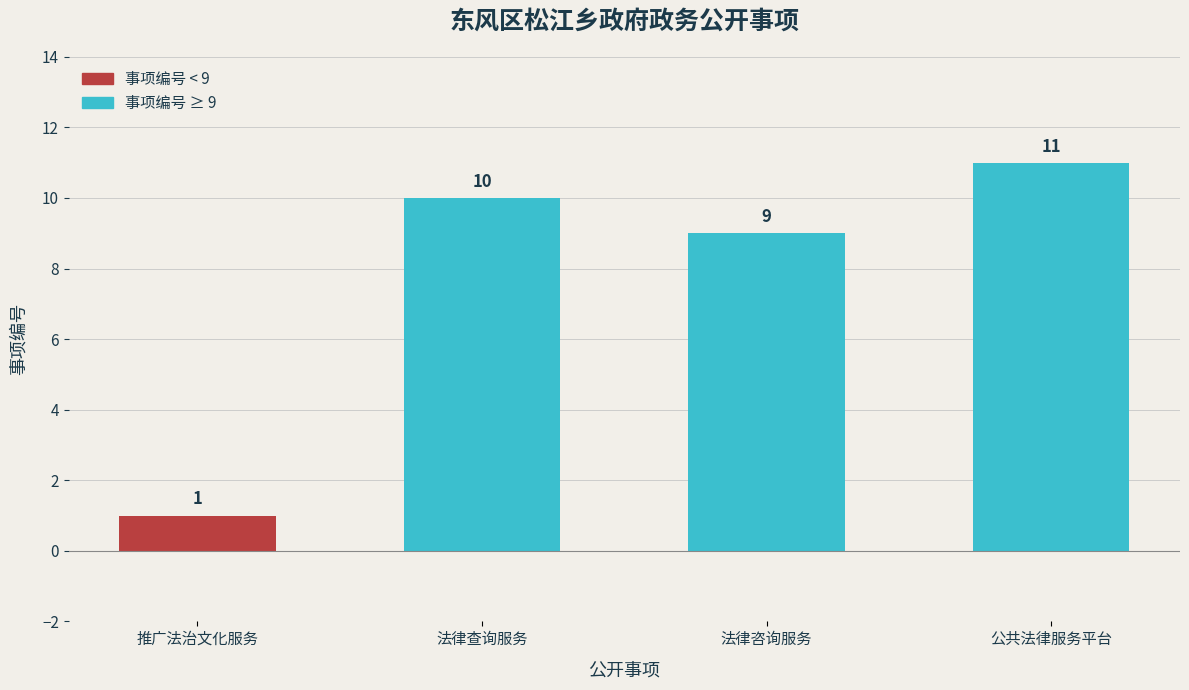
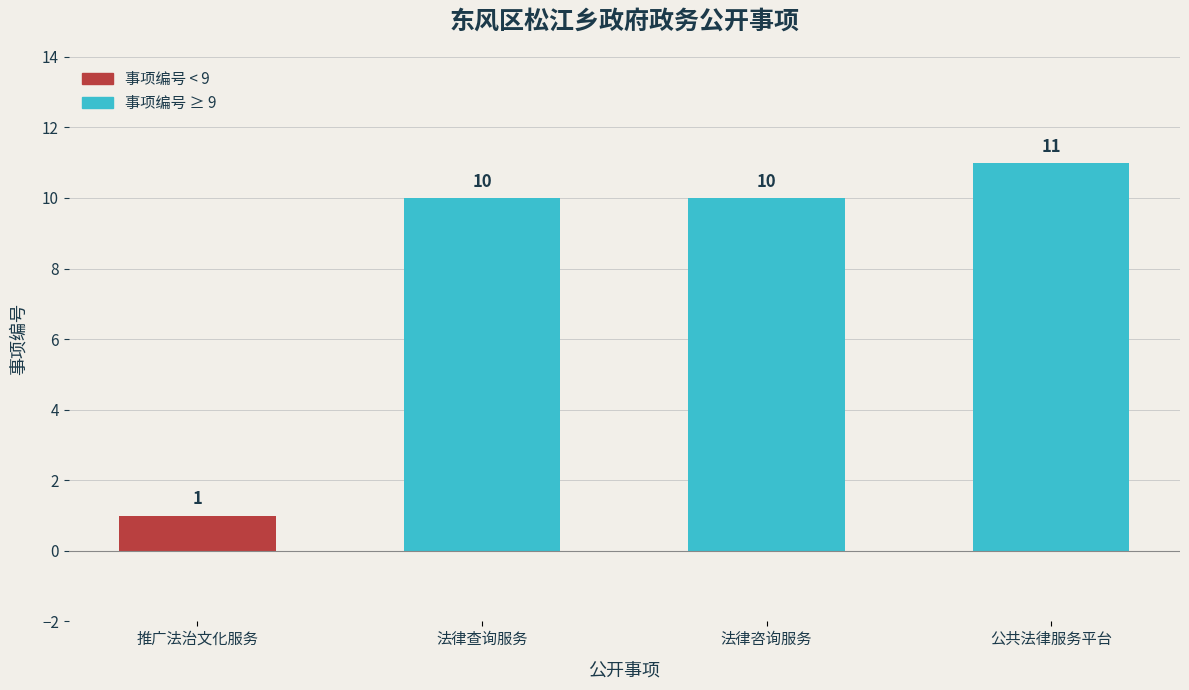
  {
    "推广法治文化服务": 1,
    "法律查询服务": 10,
-   "法律咨询服务": 9,
+   "法律咨询服务": 10,
    "公共法律服务平台": 11
  }
